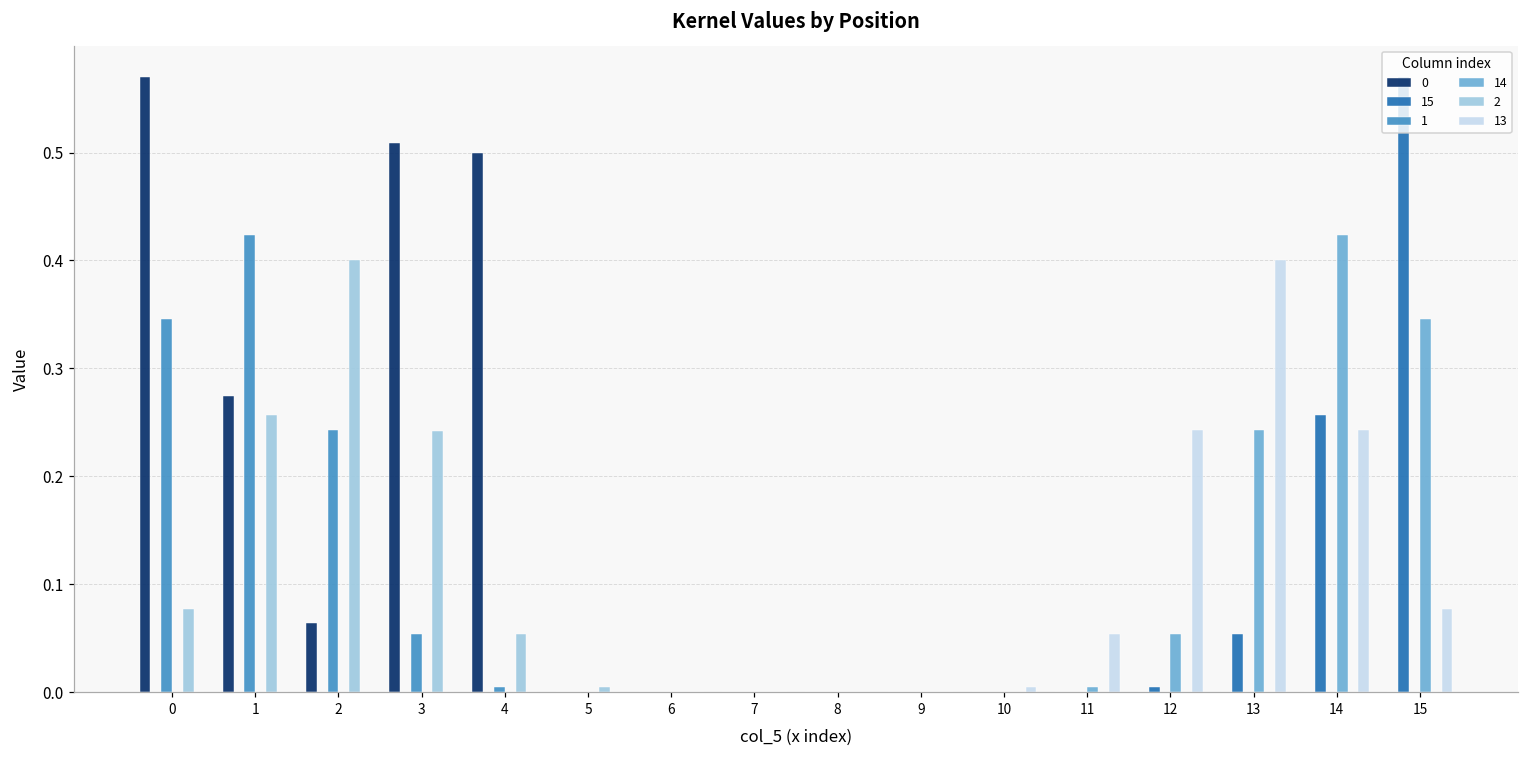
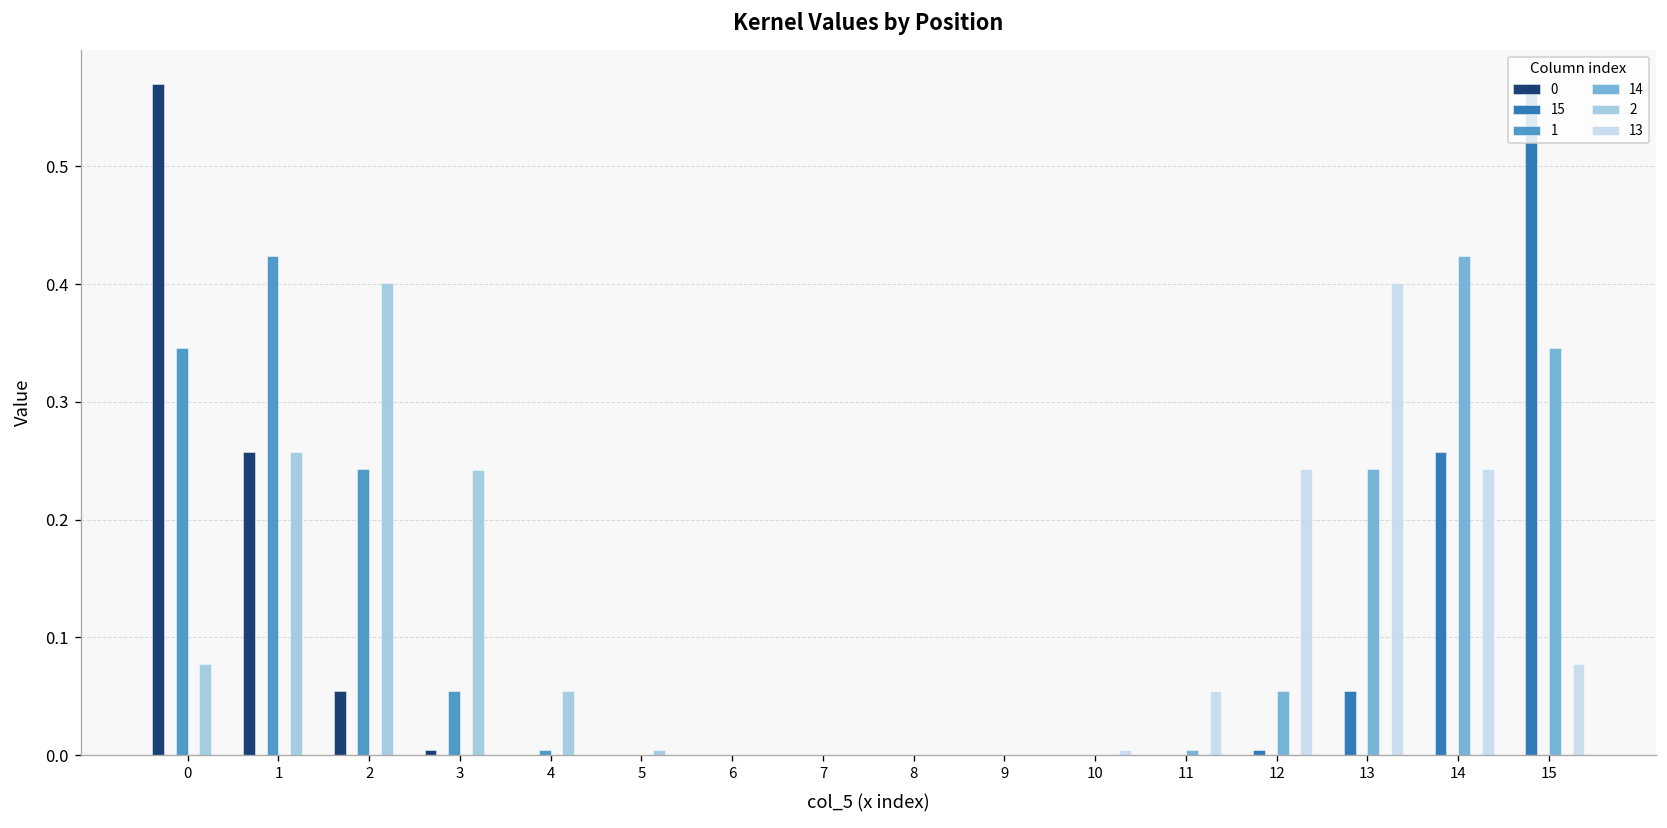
  {
    "0": {
      "0": 0.57,
-     "1": 0.27,
-     "2": 0.06,
-     "3": 0.51,
-     "4": 0.50
+     "1": 0.26,
+     "2": 0.05,
+     "3": 0.00,
+     "4": 0.00
    }
  }
